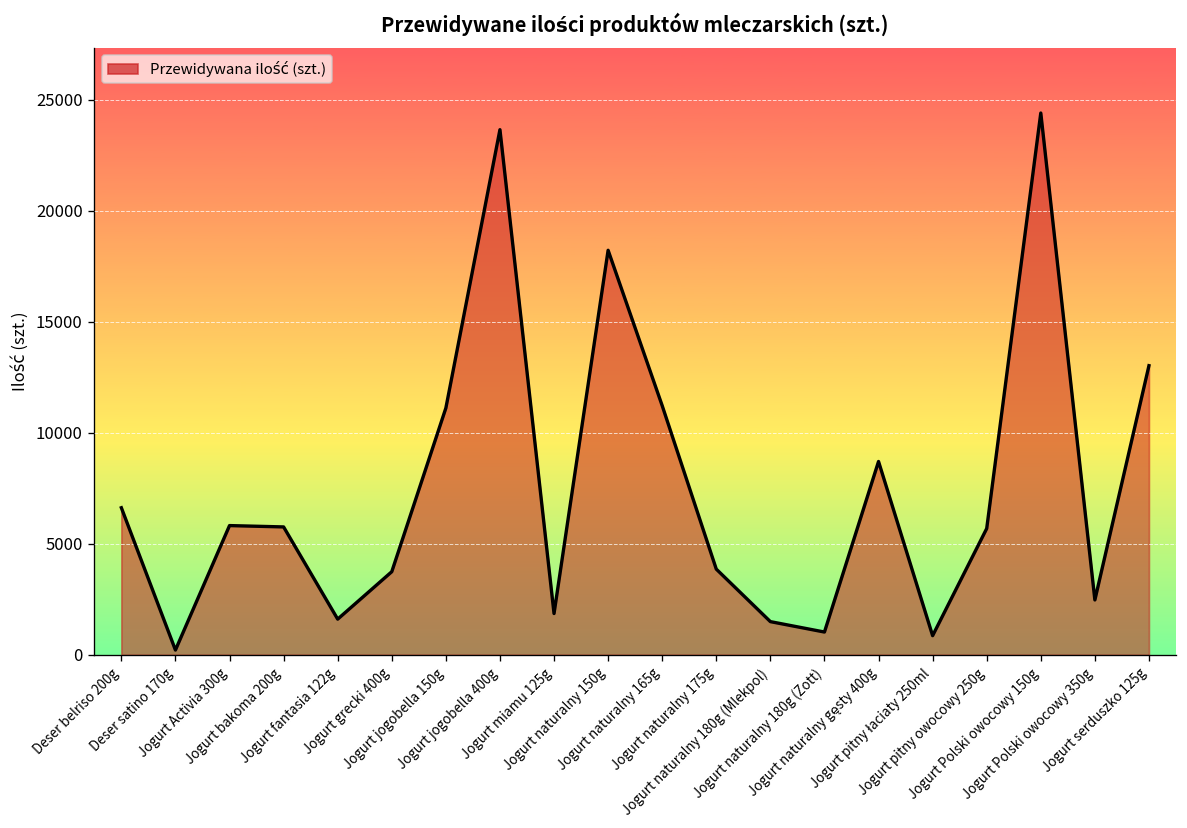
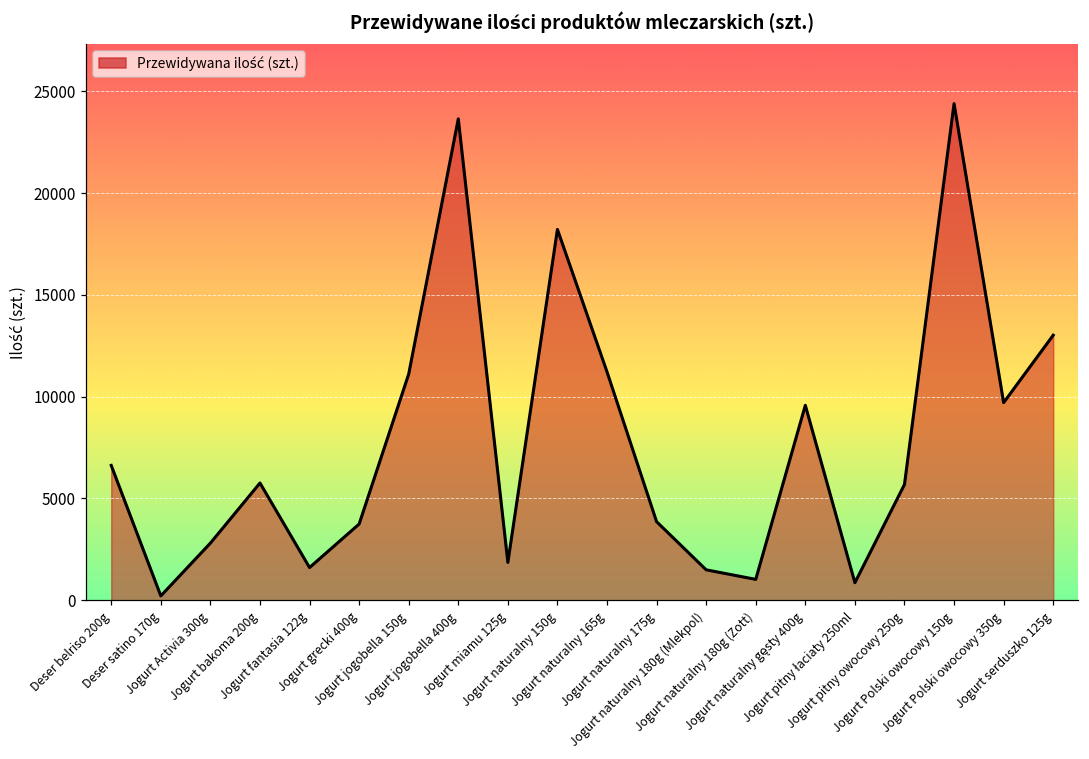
  {
    "Deser belriso 200g": 6600,
    "Deser satino 170g": 200,
-   "Jogurt Activia 300g": 5800,
+   "Jogurt Activia 300g": 2800,
    "Jogurt bakoma 200g": 5800,
    "Jogurt fantasia 122g": 1600,
    "Jogurt grecki 400g": 3700,
    "Jogurt jogobella 150g": 11100,
    "Jogurt jogobella 400g": 23600,
    "Jogurt miamu 125g": 1900,
    "Jogurt naturalny 150g": 18200,
    "Jogurt naturalny 165g": 11200,
    "Jogurt naturalny 175g": 3900,
    "Jogurt naturalny 180g (Mlekpol)": 1500,
    "Jogurt naturalny 180g (Zott)": 1000,
-   "Jogurt naturalny gęsty 400g": 8700,
+   "Jogurt naturalny gęsty 400g": 9600,
    "Jogurt pitny łaciaty 250ml": 900,
    "Jogurt pitny owocowy 250g": 5700,
    "Jogurt Polski owocowy 150g": 24400,
-   "Jogurt Polski owocowy 350g": 2500,
+   "Jogurt Polski owocowy 350g": 9700,
    "Jogurt serduszko 125g": 13000
  }
